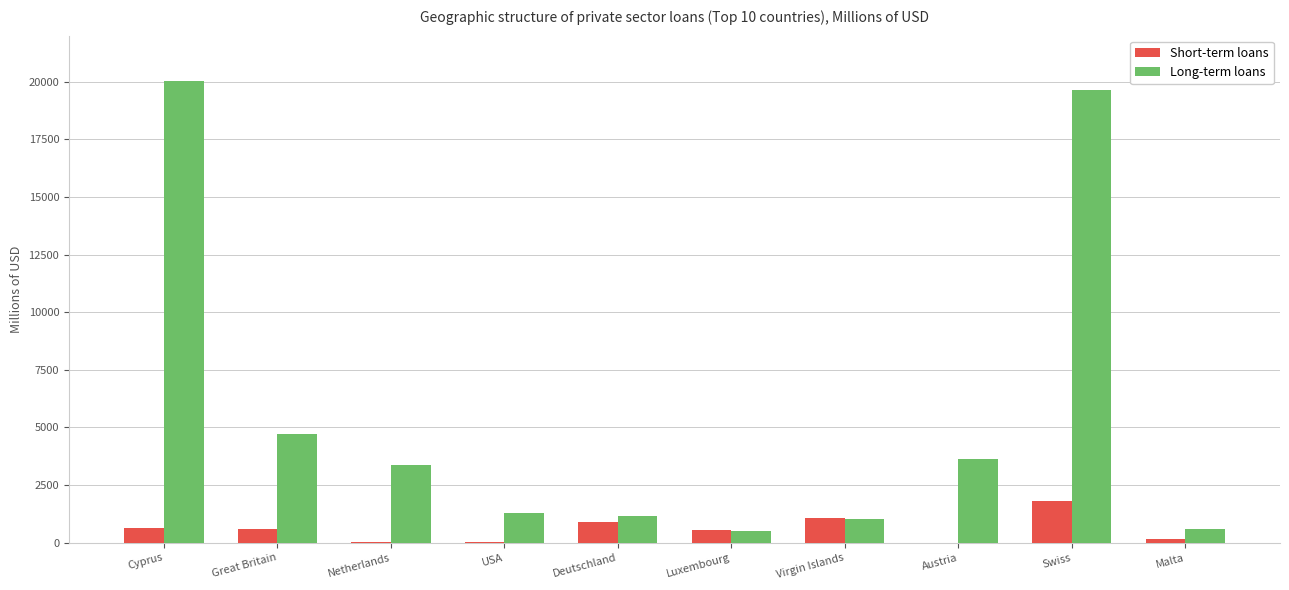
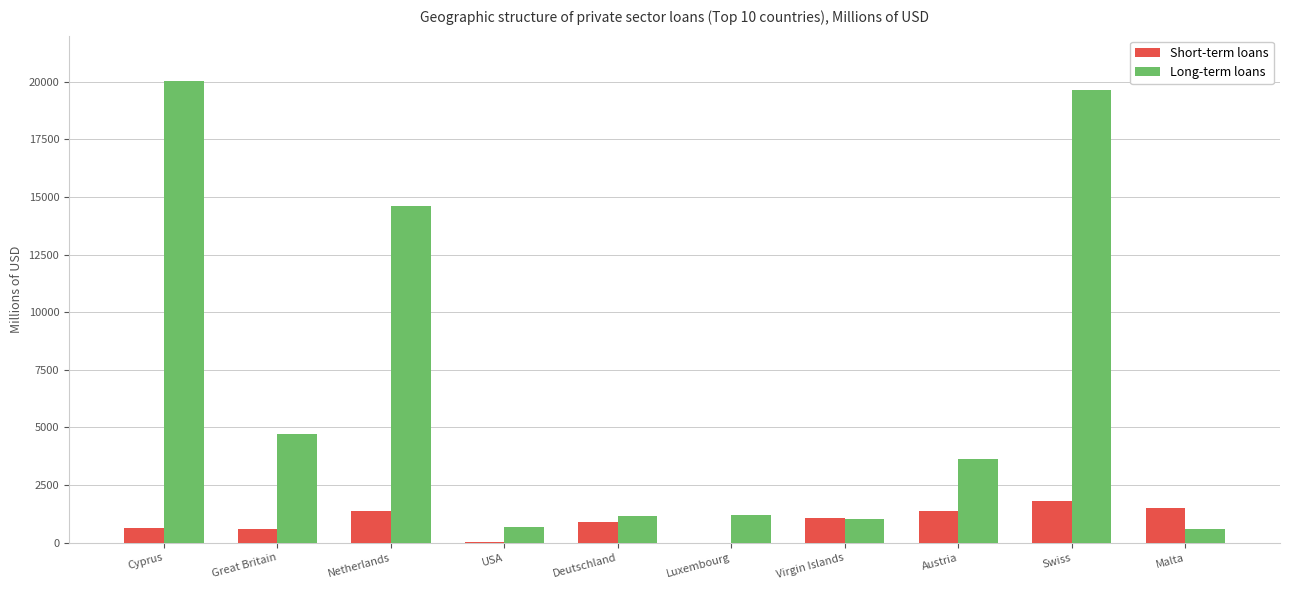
  {
    "Short-term loans": {
      "Cyprus": 600,
      "Great Britain": 600,
-     "Netherlands": 0,
+     "Netherlands": 1400,
      "Deutschland": 900,
-     "Luxembourg": 500,
+     "Luxembourg": 0,
      "Virgin Islands": 1100,
-     "Austria": 0,
+     "Austria": 1400,
      "Swiss": 1800,
-     "Malta": 200
+     "Malta": 1500
    },
    "Long-term loans": {
      "Cyprus": 20000,
      "Great Britain": 4700,
-     "Netherlands": 3400,
-     "USA": 1300,
+     "Netherlands": 14600,
+     "USA": 700,
      "Deutschland": 1200,
-     "Luxembourg": 500,
+     "Luxembourg": 1200,
      "Virgin Islands": 1000,
      "Austria": 3600,
      "Swiss": 19600,
      "Malta": 600
    }
  }
